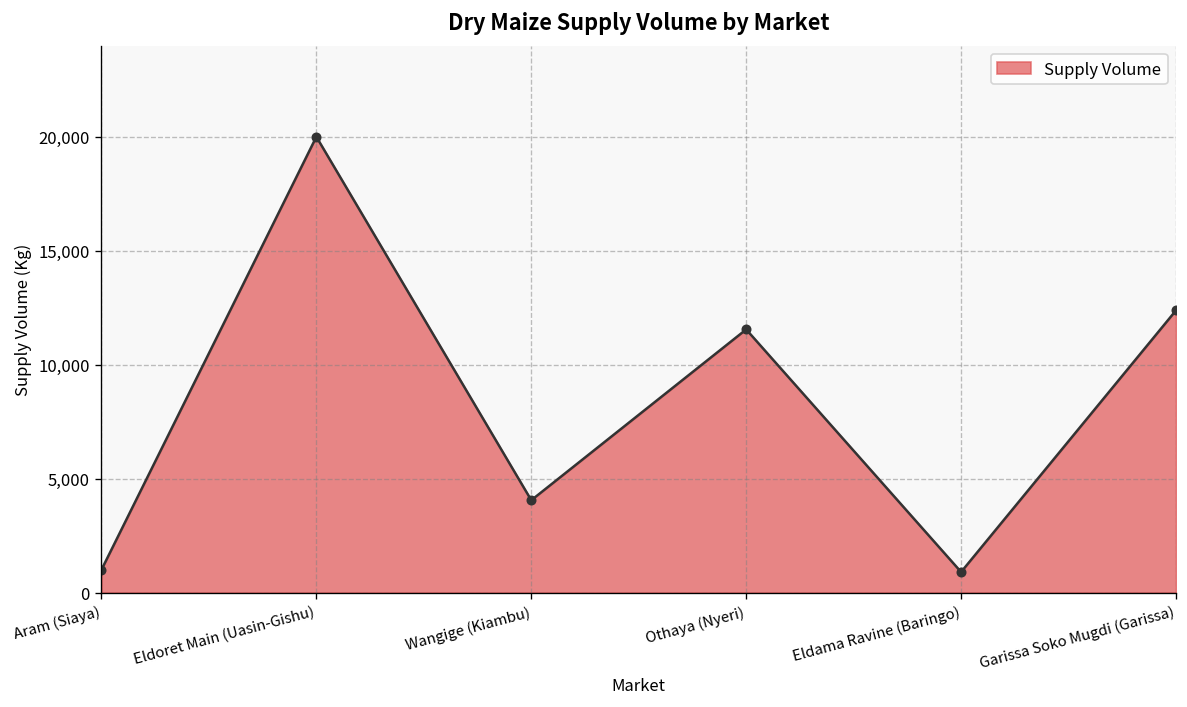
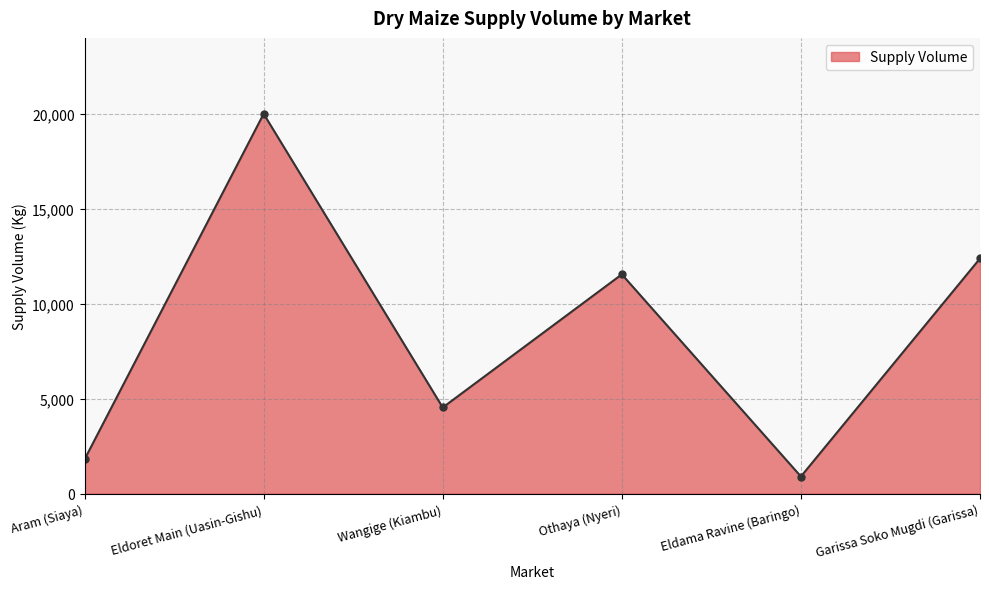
  {
-   "Aram (Siaya)": "1,000",
+   "Aram (Siaya)": "1,800",
    "Eldoret Main (Uasin-Gishu)": "20,000",
-   "Wangige (Kiambu)": "4,100",
+   "Wangige (Kiambu)": "4,500",
    "Othaya (Nyeri)": "11,500",
    "Eldama Ravine (Baringo)": "900",
    "Garissa Soko Mugdi (Garissa)": "12,400"
  }
